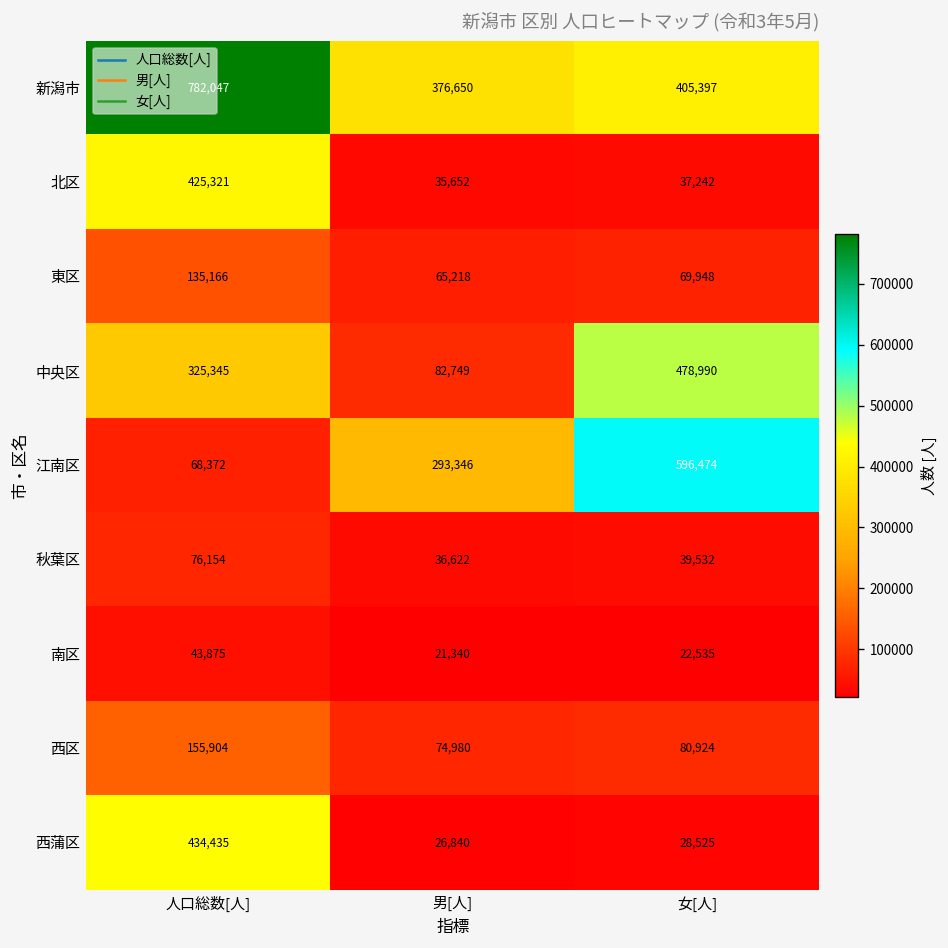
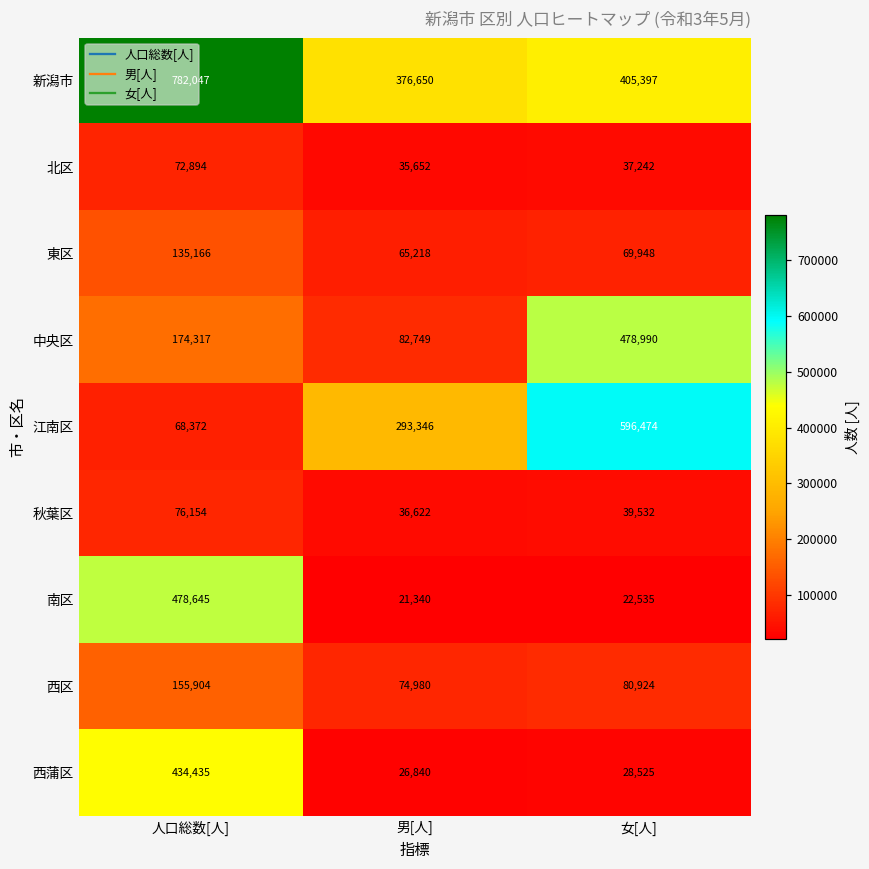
  {
    "新潟市": {
      "男[人]": "376,650",
      "女[人]": "405,397"
    },
    "北区": {
-     "人口総数[人]": "425,321",
+     "人口総数[人]": "72,894",
      "男[人]": "35,652",
      "女[人]": "37,242"
    },
    "東区": {
      "人口総数[人]": "135,166",
      "男[人]": "65,218",
      "女[人]": "69,948"
    },
    "中央区": {
-     "人口総数[人]": "325,345",
+     "人口総数[人]": "174,317",
      "男[人]": "82,749",
      "女[人]": "478,990"
    },
    "江南区": {
      "人口総数[人]": "68,372",
      "男[人]": "293,346",
      "女[人]": "596,474"
    },
    "秋葉区": {
      "人口総数[人]": "76,154",
      "男[人]": "36,622",
      "女[人]": "39,532"
    },
    "南区": {
-     "人口総数[人]": "43,875",
+     "人口総数[人]": "478,645",
      "男[人]": "21,340",
      "女[人]": "22,535"
    },
    "西区": {
      "人口総数[人]": "155,904",
      "男[人]": "74,980",
      "女[人]": "80,924"
    },
    "西蒲区": {
      "人口総数[人]": "434,435",
      "男[人]": "26,840",
      "女[人]": "28,525"
    }
  }
